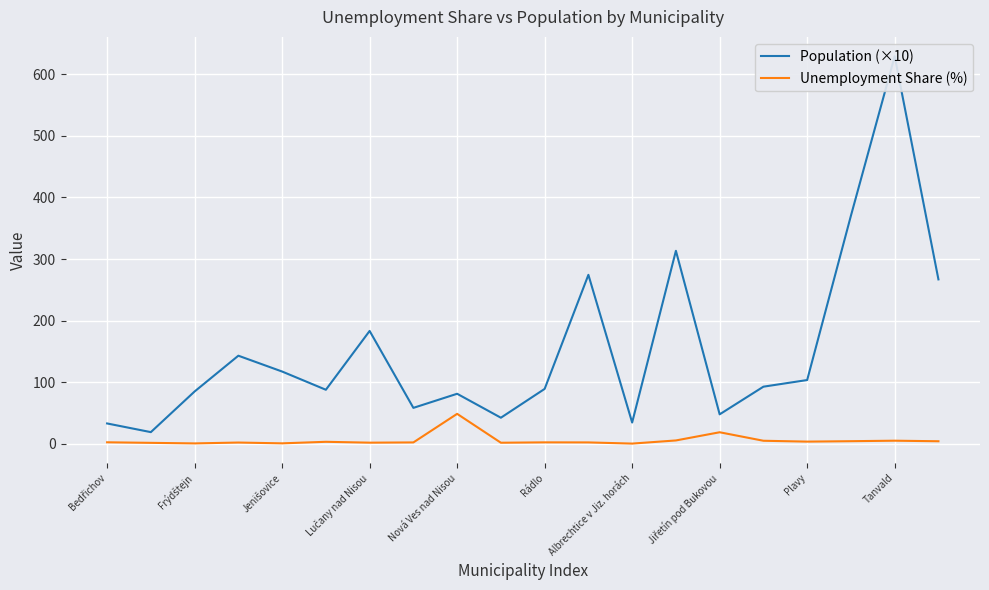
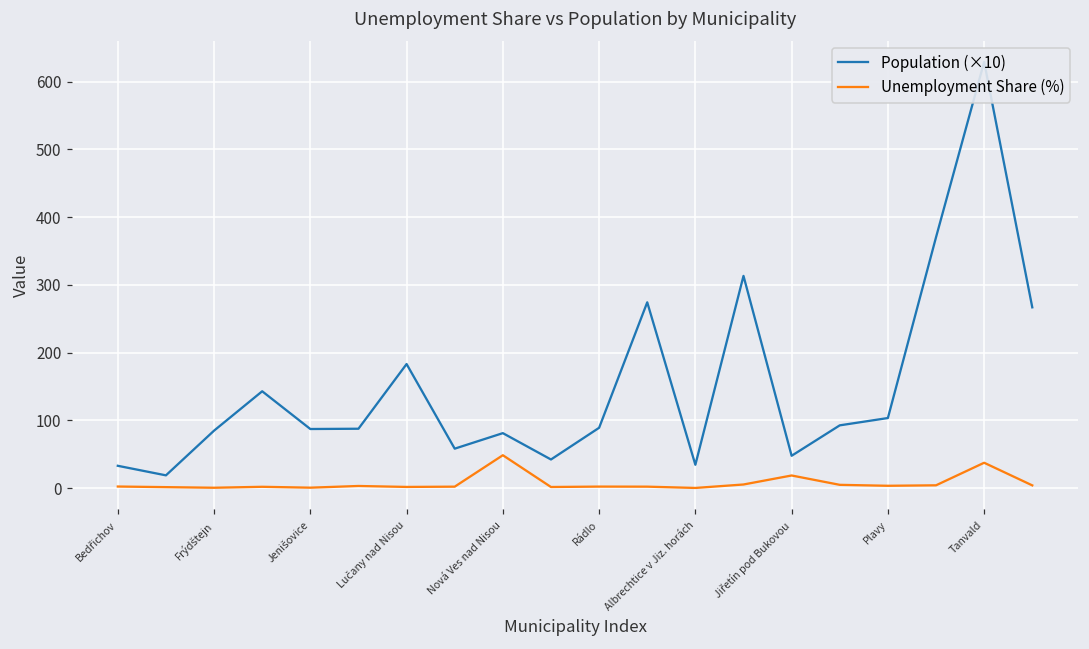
  {
    "Population (×10)": {
      "Bedřichov": 30,
      "Frýdštejn": 90,
-     "Jenišovice": 120,
+     "Jenišovice": 90,
      "Lučany nad Nisou": 180,
      "Nová Ves nad Nisou": 80,
      "Rádlo": 90,
      "Albrechtice v Jiz. horách": 30,
      "Jiřetín pod Bukovou": 50,
      "Plavy": 100
    },
    "Unemployment Share (%)": {
      "Bedřichov": 0,
      "Frýdštejn": 0,
      "Jenišovice": 0,
      "Lučany nad Nisou": 0,
      "Nová Ves nad Nisou": 50,
      "Rádlo": 0,
      "Albrechtice v Jiz. horách": 0,
      "Jiřetín pod Bukovou": 20,
      "Plavy": 0,
-     "Tanvald": 10
+     "Tanvald": 40
    }
  }
